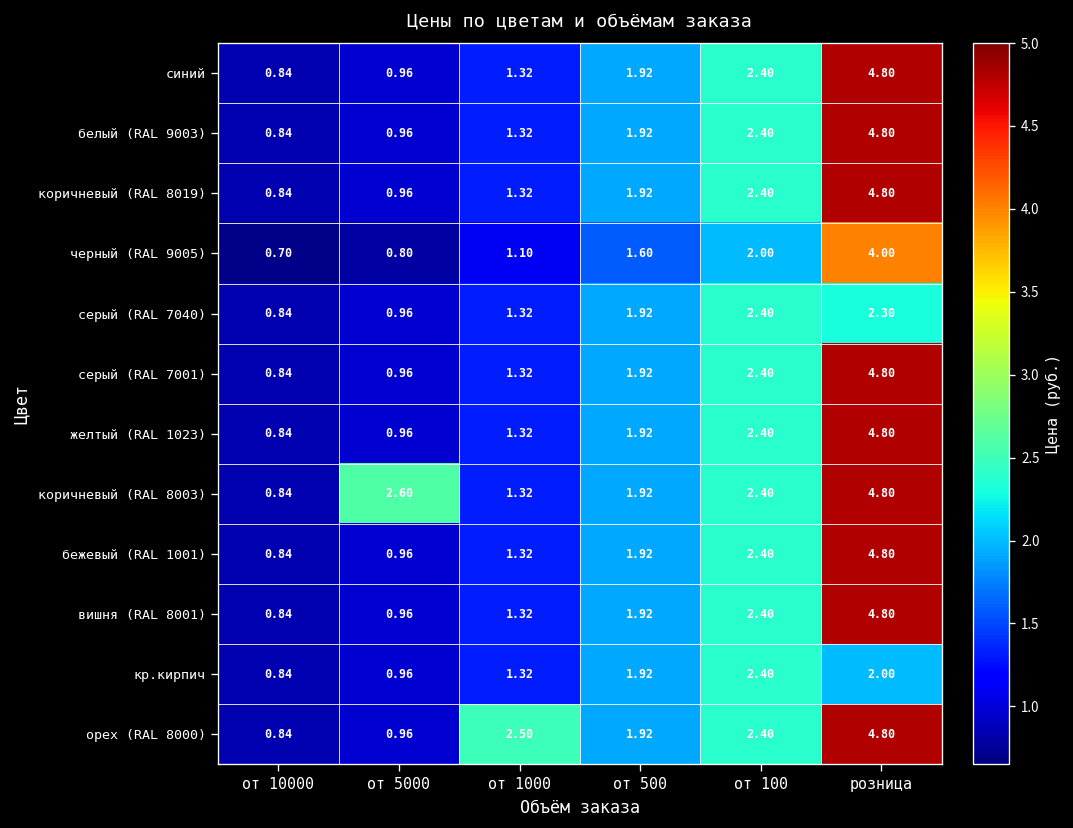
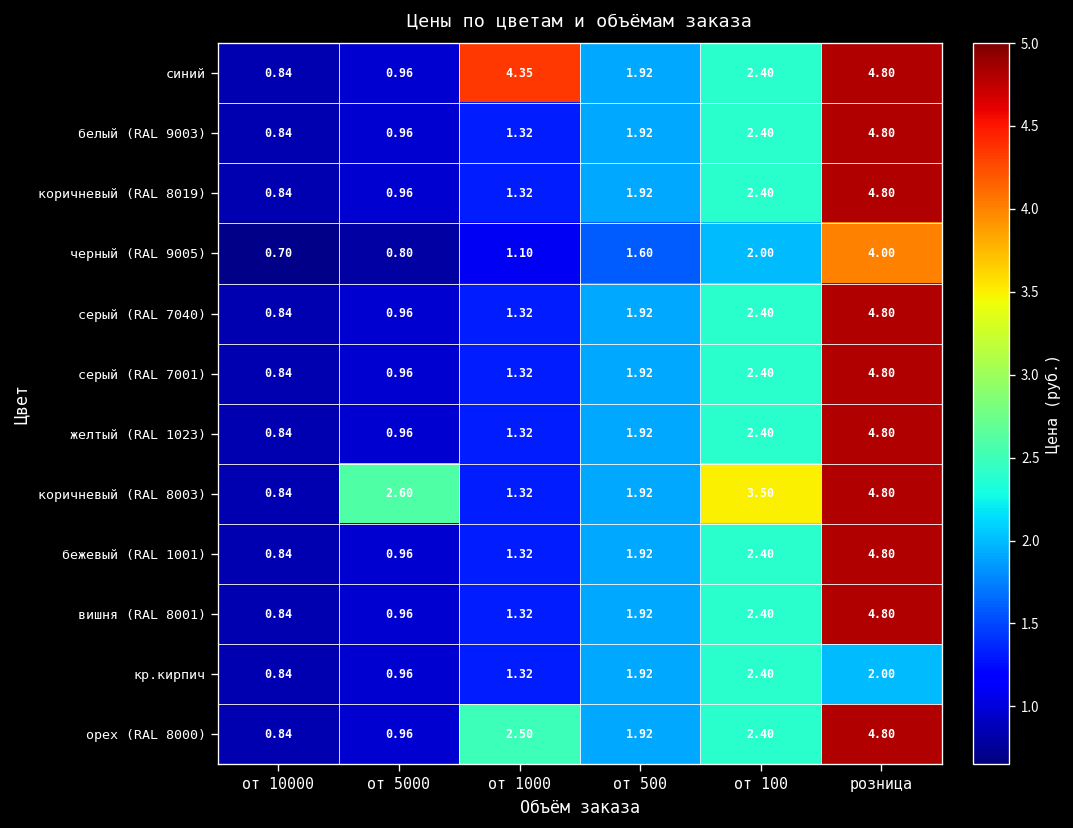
  {
    "синий": {
      "от 10000": 0.84,
      "от 5000": 0.96,
-     "от 1000": 1.32,
+     "от 1000": 4.35,
      "от 500": 1.92,
      "от 100": 2.40,
      "розница": 4.80
    },
    "белый (RAL 9003)": {
      "от 10000": 0.84,
      "от 5000": 0.96,
      "от 1000": 1.32,
      "от 500": 1.92,
      "от 100": 2.40,
      "розница": 4.80
    },
    "коричневый (RAL 8019)": {
      "от 10000": 0.84,
      "от 5000": 0.96,
      "от 1000": 1.32,
      "от 500": 1.92,
      "от 100": 2.40,
      "розница": 4.80
    },
    "черный (RAL 9005)": {
      "от 10000": 0.70,
      "от 5000": 0.80,
      "от 1000": 1.10,
      "от 500": 1.60,
      "от 100": 2.00,
      "розница": 4.00
    },
    "серый (RAL 7040)": {
      "от 10000": 0.84,
      "от 5000": 0.96,
      "от 1000": 1.32,
      "от 500": 1.92,
      "от 100": 2.40,
-     "розница": 2.30
+     "розница": 4.80
    },
    "серый (RAL 7001)": {
      "от 10000": 0.84,
      "от 5000": 0.96,
      "от 1000": 1.32,
      "от 500": 1.92,
      "от 100": 2.40,
      "розница": 4.80
    },
    "желтый (RAL 1023)": {
      "от 10000": 0.84,
      "от 5000": 0.96,
      "от 1000": 1.32,
      "от 500": 1.92,
      "от 100": 2.40,
      "розница": 4.80
    },
    "коричневый (RAL 8003)": {
      "от 10000": 0.84,
      "от 5000": 2.60,
      "от 1000": 1.32,
      "от 500": 1.92,
-     "от 100": 2.40,
+     "от 100": 3.50,
      "розница": 4.80
    },
    "бежевый (RAL 1001)": {
      "от 10000": 0.84,
      "от 5000": 0.96,
      "от 1000": 1.32,
      "от 500": 1.92,
      "от 100": 2.40,
      "розница": 4.80
    },
    "вишня (RAL 8001)": {
      "от 10000": 0.84,
      "от 5000": 0.96,
      "от 1000": 1.32,
      "от 500": 1.92,
      "от 100": 2.40,
      "розница": 4.80
    },
    "кр.кирпич": {
      "от 10000": 0.84,
      "от 5000": 0.96,
      "от 1000": 1.32,
      "от 500": 1.92,
      "от 100": 2.40,
      "розница": 2.00
    },
    "орех (RAL 8000)": {
      "от 10000": 0.84,
      "от 5000": 0.96,
      "от 1000": 2.50,
      "от 500": 1.92,
      "от 100": 2.40,
      "розница": 4.80
    }
  }
